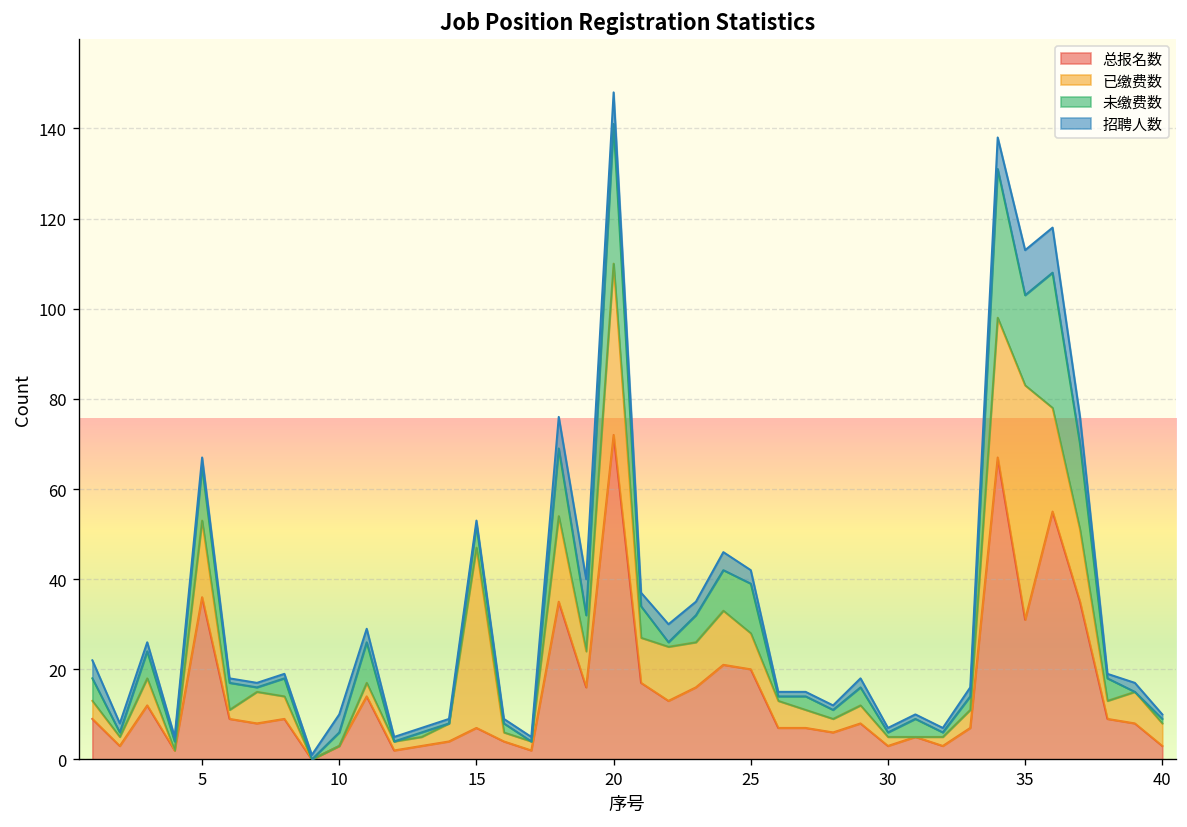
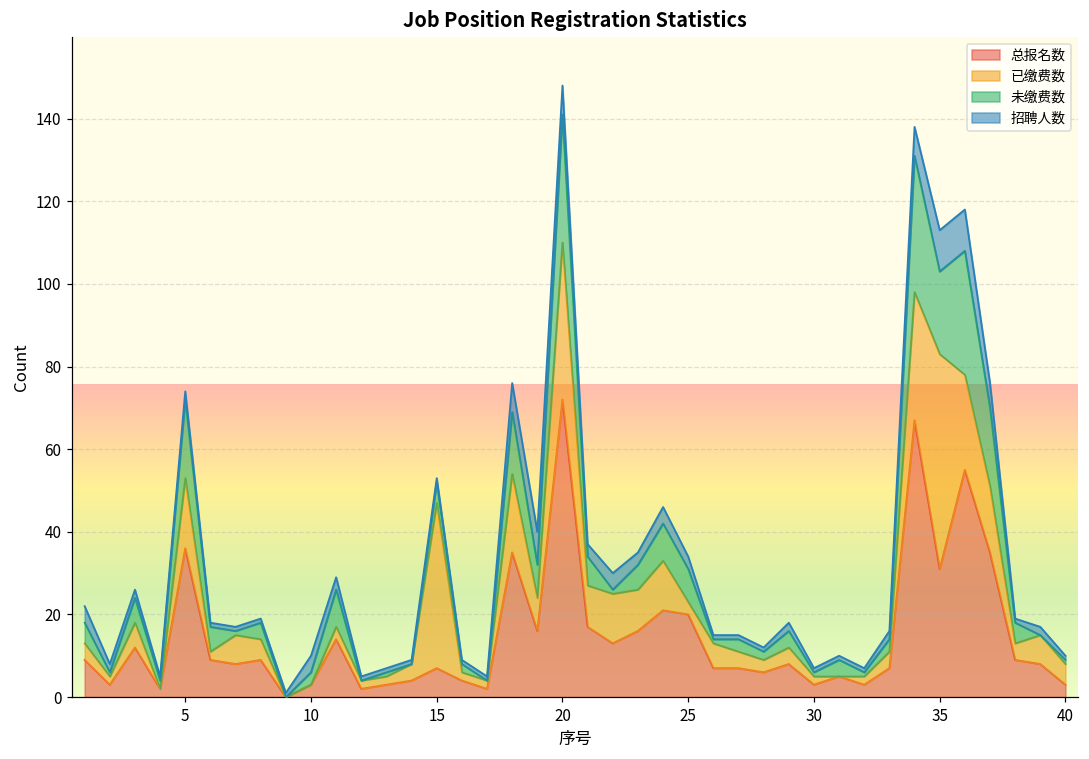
  {
    "总报名数": {
      "5": 36,
      "15": 7,
      "20": 72,
      "25": 20,
      "30": 3,
      "35": 31,
      "40": 3
    },
    "已缴费数": {
      "5": 17,
      "15": 40,
      "20": 38,
-     "25": 8,
+     "25": 3,
      "30": 2,
      "35": 52,
      "40": 5
    },
    "未缴费数": {
-     "5": 12,
+     "5": 19,
      "10": 3,
      "15": 5,
      "20": 31,
-     "25": 11,
+     "25": 8,
      "30": 1,
      "35": 20,
      "40": 1
    },
    "招聘人数": {
      "5": 2,
      "10": 4,
      "15": 1,
      "20": 7,
      "25": 3,
      "30": 1,
      "35": 10,
      "40": 1
    }
  }
